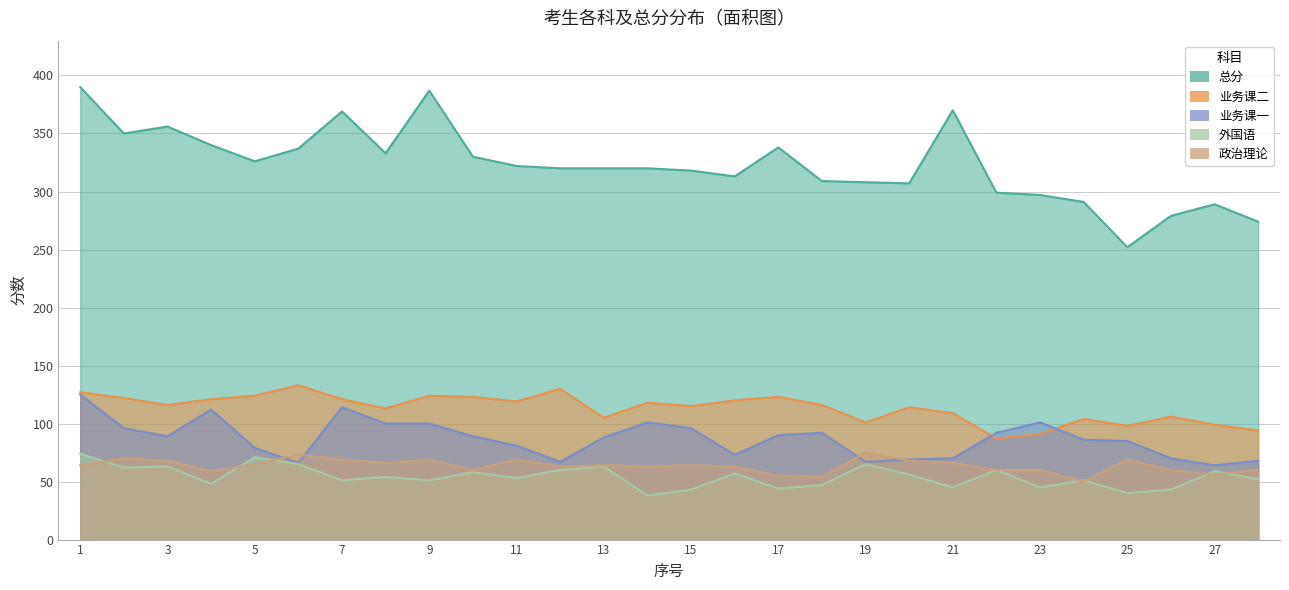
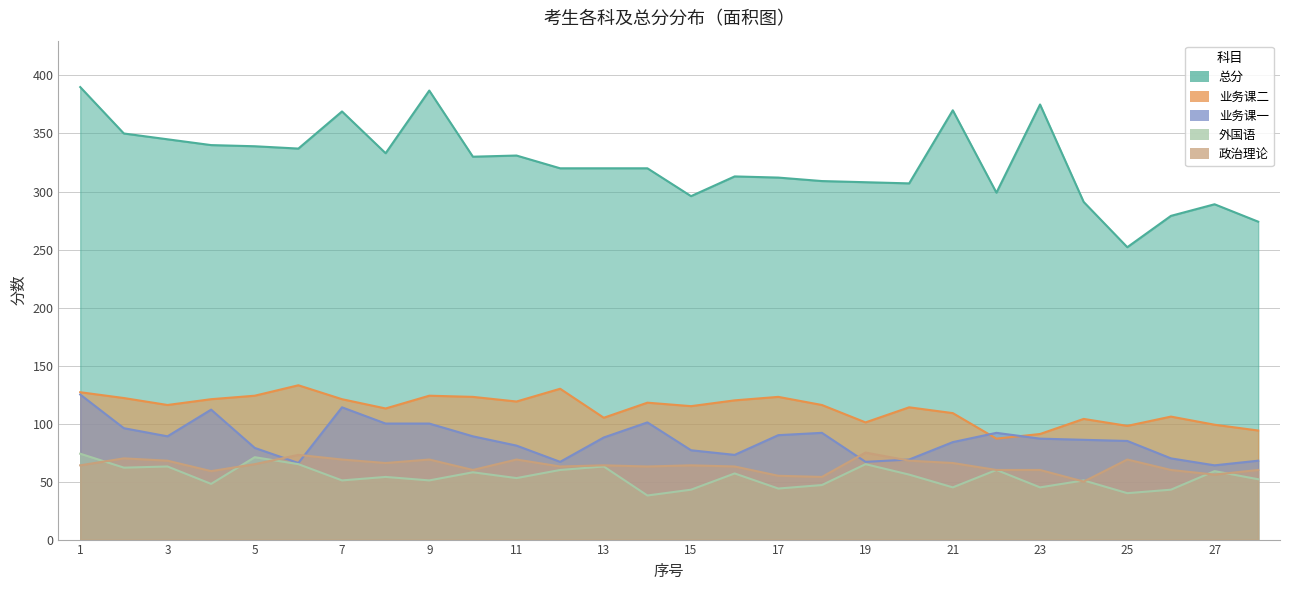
  {
    "总分": {
      "1": 390,
-     "3": 356,
-     "5": 326,
+     "3": 345,
+     "5": 339,
      "7": 369,
      "9": 387,
-     "11": 322,
+     "11": 331,
      "13": 320,
-     "15": 318,
-     "17": 338,
+     "15": 296,
+     "17": 312,
      "19": 308,
      "21": 370,
-     "23": 297,
+     "23": 375,
      "25": 252,
      "27": 289
    },
    "业务课一": {
      "3": 89,
      "5": 79,
      "7": 114,
      "9": 100,
      "11": 81,
      "13": 88,
-     "15": 96,
+     "15": 77,
      "17": 90,
-     "21": 70,
-     "23": 101,
+     "21": 84,
+     "23": 87,
      "25": 85,
      "27": 64
    }
  }
